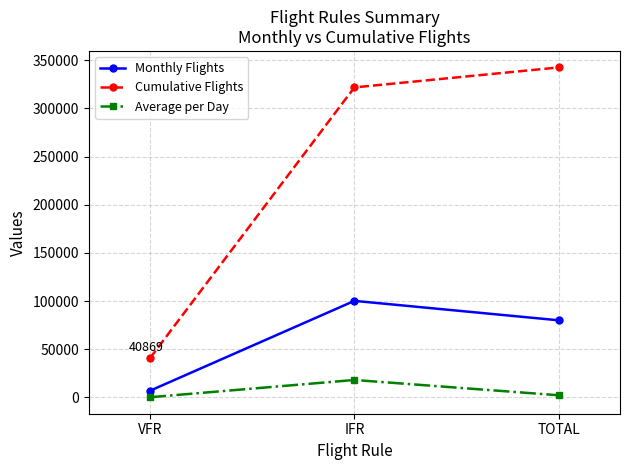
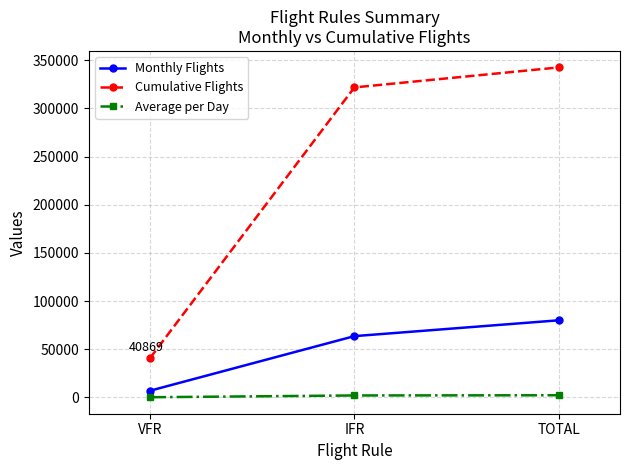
  {
    "Monthly Flights": {
      "VFR": 10000,
-     "IFR": 100000,
+     "IFR": 60000,
      "TOTAL": 80000
    },
    "Cumulative Flights": {
      "VFR": 40869
    },
    "Average per Day": {
      "VFR": 0,
-     "IFR": 20000,
+     "IFR": 0,
      "TOTAL": 0
    }
  }
